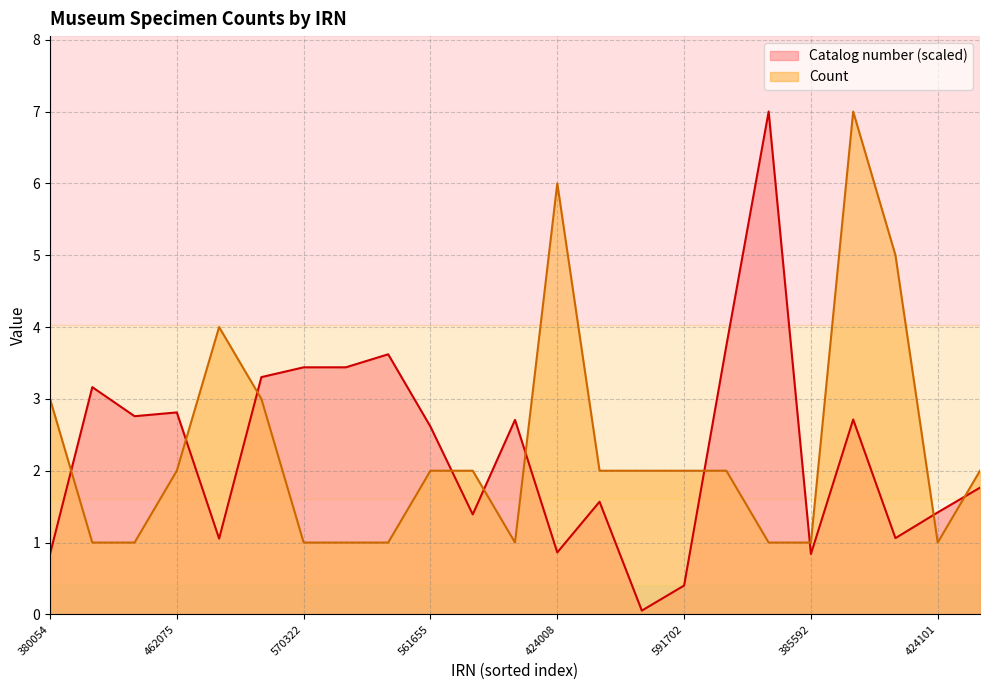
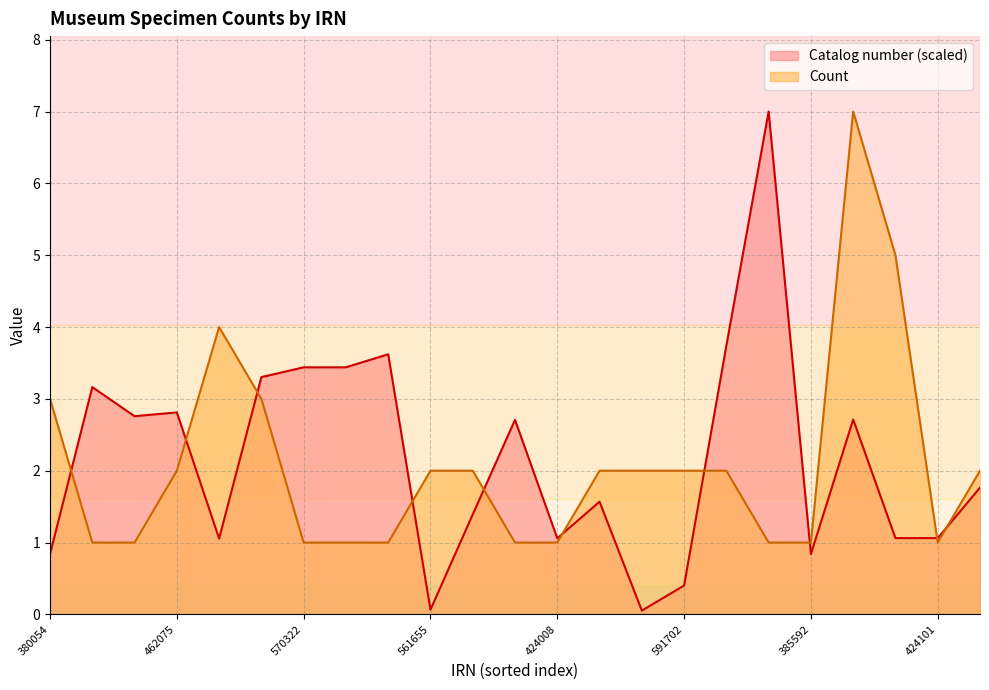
  {
    "Catalog number (scaled)": {
      "380054": 0.8,
      "462075": 2.8,
      "570322": 3.4,
-     "561655": 2.6,
-     "424008": 0.9,
+     "561655": 0.1,
+     "424008": 1.1,
      "591702": 0.4,
      "385592": 0.8,
-     "424101": 1.4
+     "424101": 1.1
    },
    "Count": {
      "380054": 3,
      "462075": 2,
      "570322": 1,
      "561655": 2,
-     "424008": 6,
+     "424008": 1,
      "591702": 2,
      "385592": 1,
      "424101": 1
    }
  }
